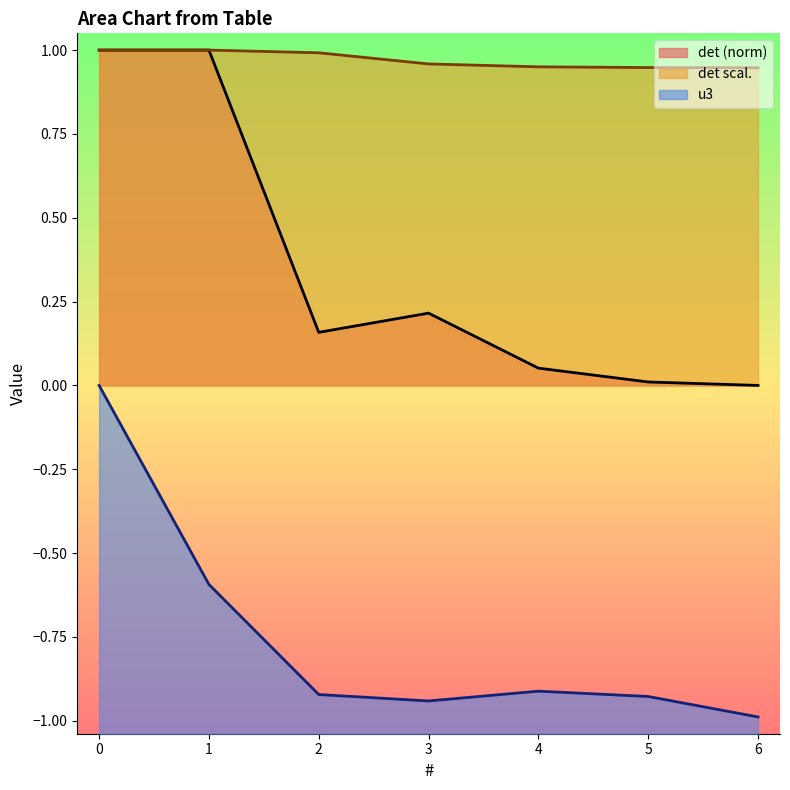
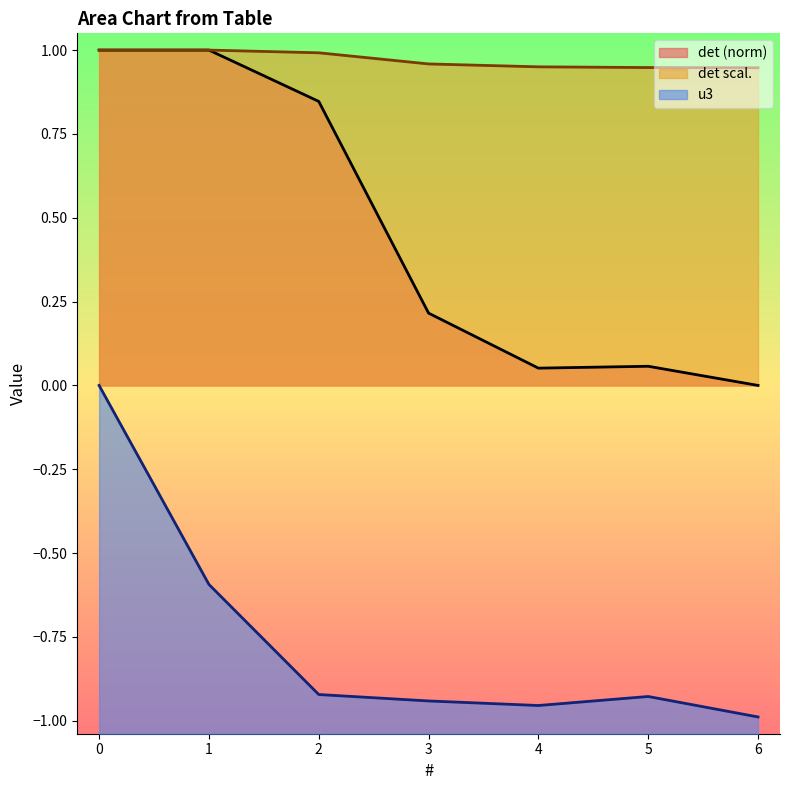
  {
    "det (norm)": {
-     "2": 0.16,
+     "2": 0.85,
      "3": 0.22,
      "4": 0.05,
-     "5": 0.01,
+     "5": 0.06,
      "6": 0.00
    },
    "det scal.": {
      "2": 0.99,
      "3": 0.96,
      "4": 0.95,
      "5": 0.95
    },
    "u3": {
      "0": 0.00,
      "1": -0.59,
      "2": -0.92,
      "3": -0.94,
-     "4": -0.91,
+     "4": -0.95,
      "5": -0.93,
      "6": -0.99
    }
  }
